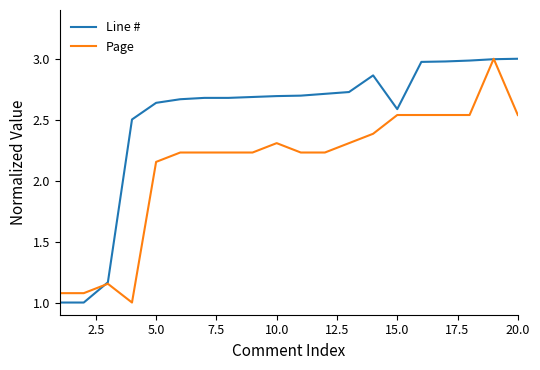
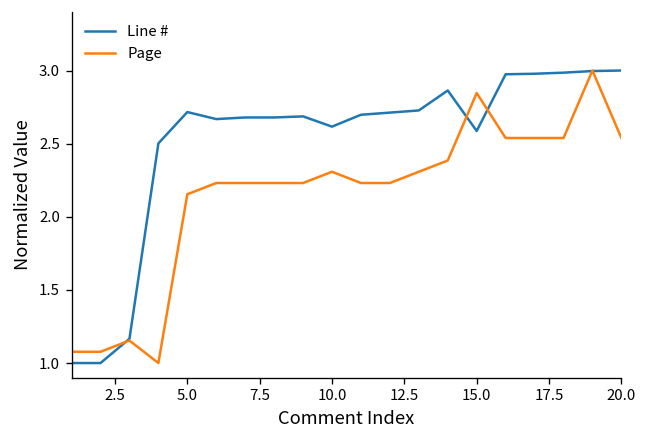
  {
    "Line #": {
-     "5.0": 2.64,
-     "10.0": 2.69,
+     "5.0": 2.72,
+     "10.0": 2.62,
      "15.0": 2.59,
      "20.0": 3.00
    },
    "Page": {
      "5.0": 2.15,
      "10.0": 2.31,
-     "15.0": 2.54,
+     "15.0": 2.85,
      "20.0": 2.54
    }
  }
